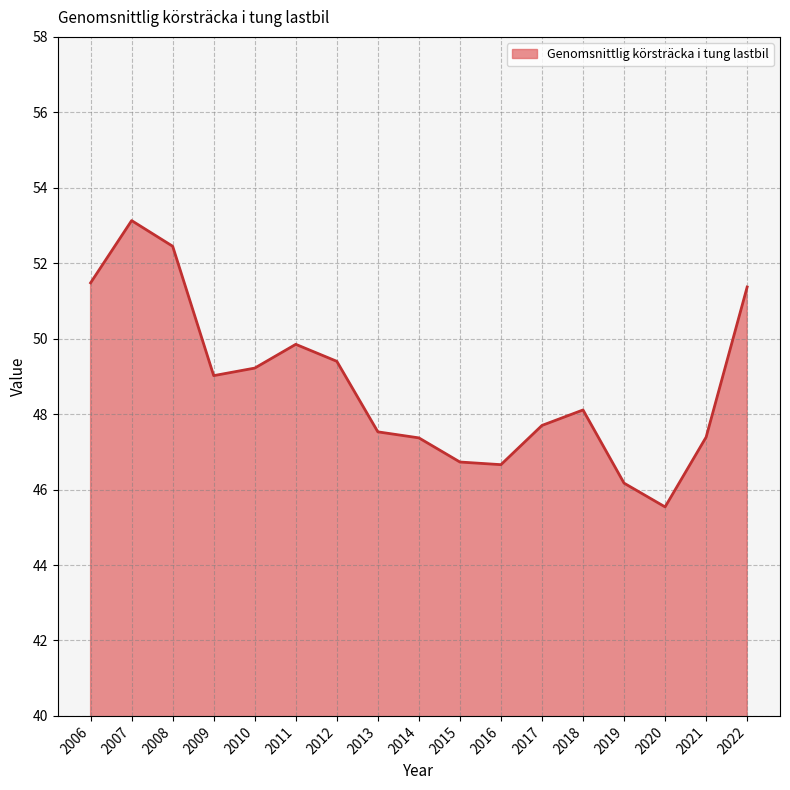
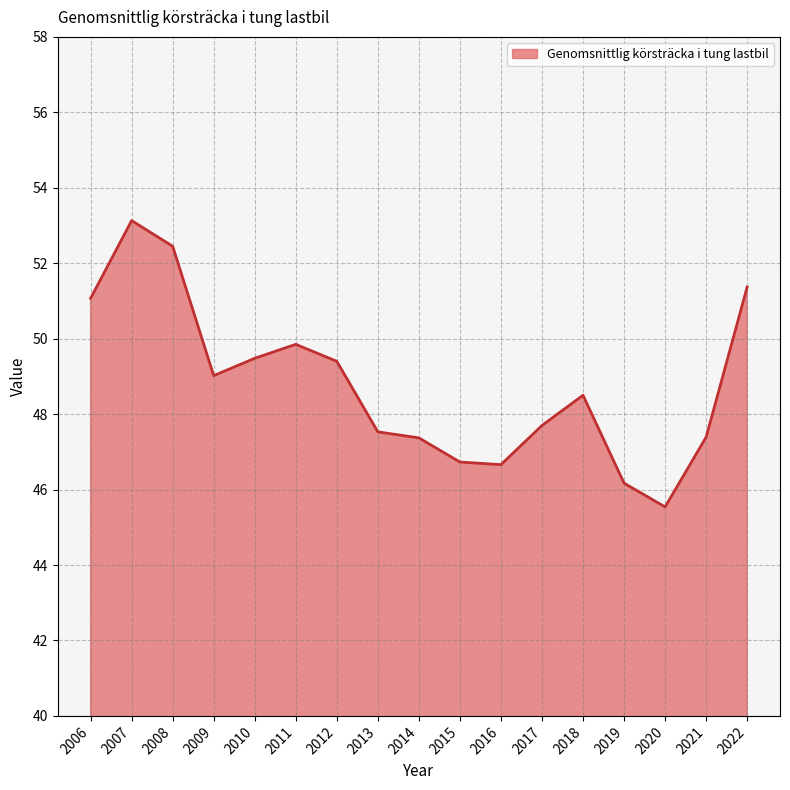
  {
-   "2006": 51.5,
+   "2006": 51.1,
    "2007": 53.1,
    "2008": 52.5,
    "2009": 49.0,
-   "2010": 49.2,
+   "2010": 49.5,
    "2011": 49.9,
    "2012": 49.4,
    "2013": 47.5,
    "2014": 47.4,
    "2015": 46.7,
    "2016": 46.7,
    "2017": 47.7,
-   "2018": 48.1,
+   "2018": 48.5,
    "2019": 46.2,
    "2020": 45.5,
    "2021": 47.4,
    "2022": 51.4
  }
